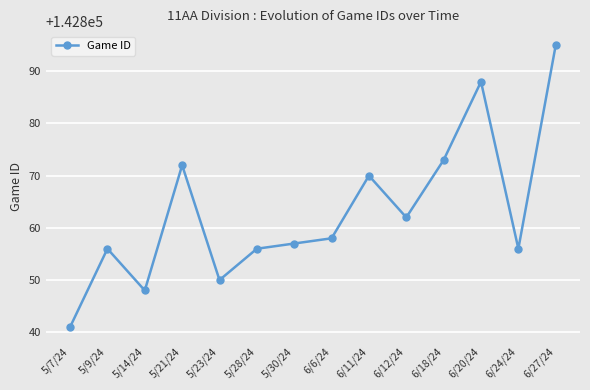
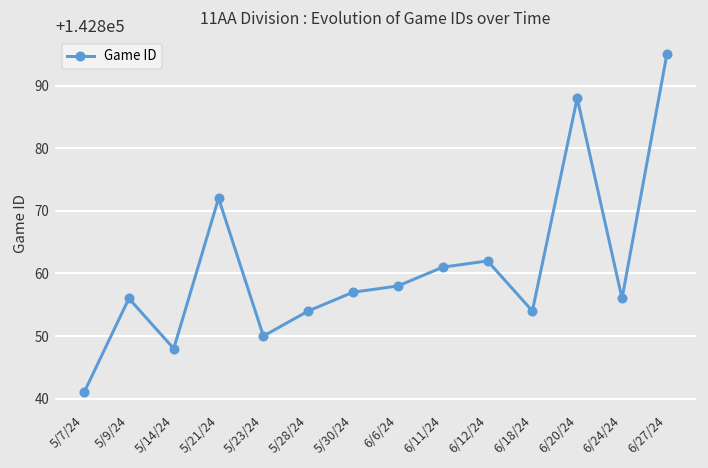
  {
    "5/7/24": 142841,
    "5/9/24": 142856,
    "5/14/24": 142848,
    "5/21/24": 142872,
    "5/23/24": 142850,
-   "5/28/24": 142856,
+   "5/28/24": 142854,
    "5/30/24": 142857,
    "6/6/24": 142858,
-   "6/11/24": 142870,
+   "6/11/24": 142861,
    "6/12/24": 142862,
-   "6/18/24": 142873,
+   "6/18/24": 142854,
    "6/20/24": 142888,
    "6/24/24": 142856,
    "6/27/24": 142895
  }
